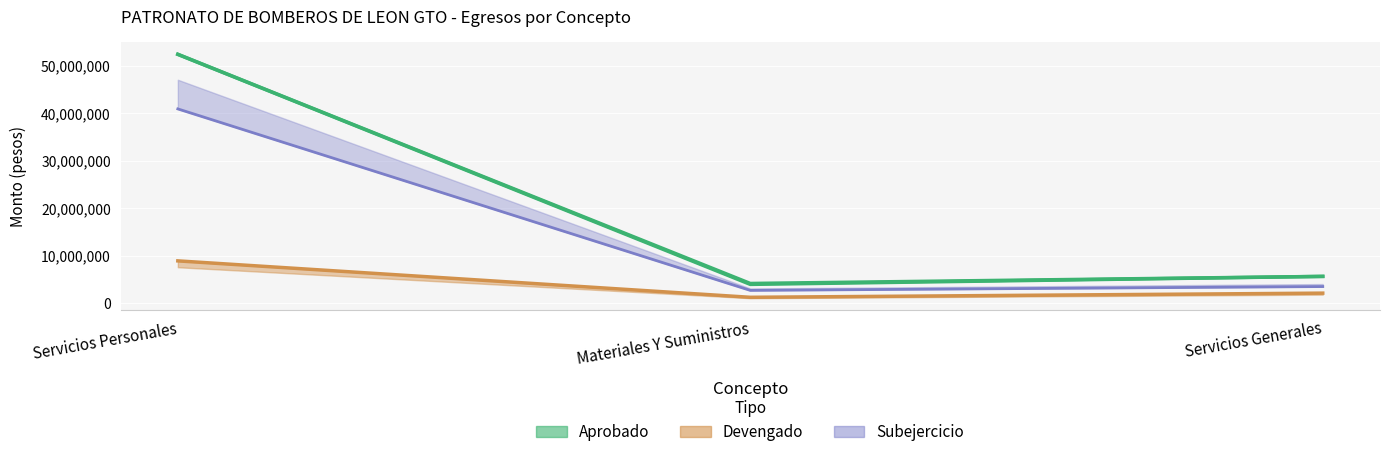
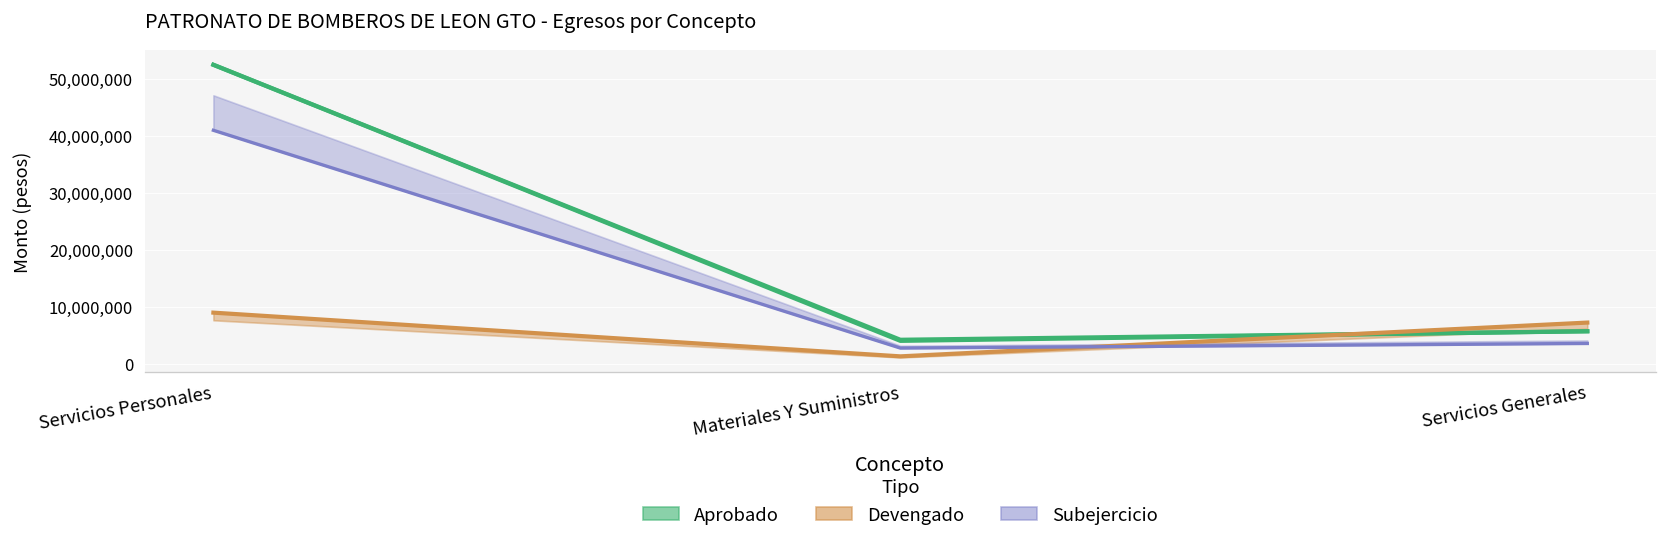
  {
    "Devengado": {
      "Servicios Personales": "9,000,000",
      "Materiales Y Suministros": "1,000,000",
-     "Servicios Generales": "2,000,000"
+     "Servicios Generales": "7,000,000"
    }
  }
